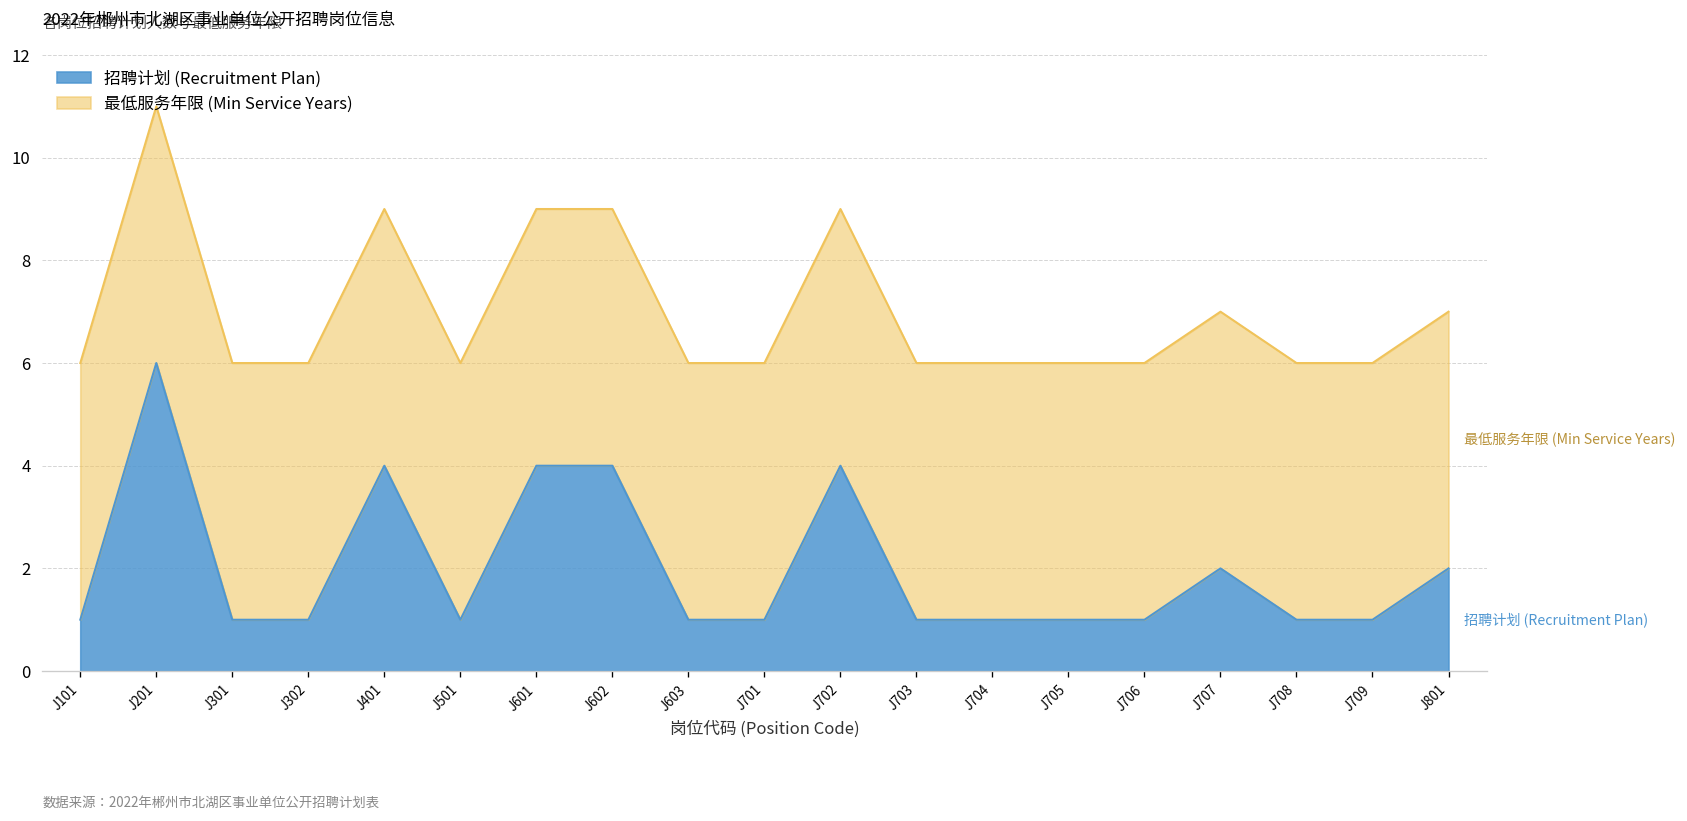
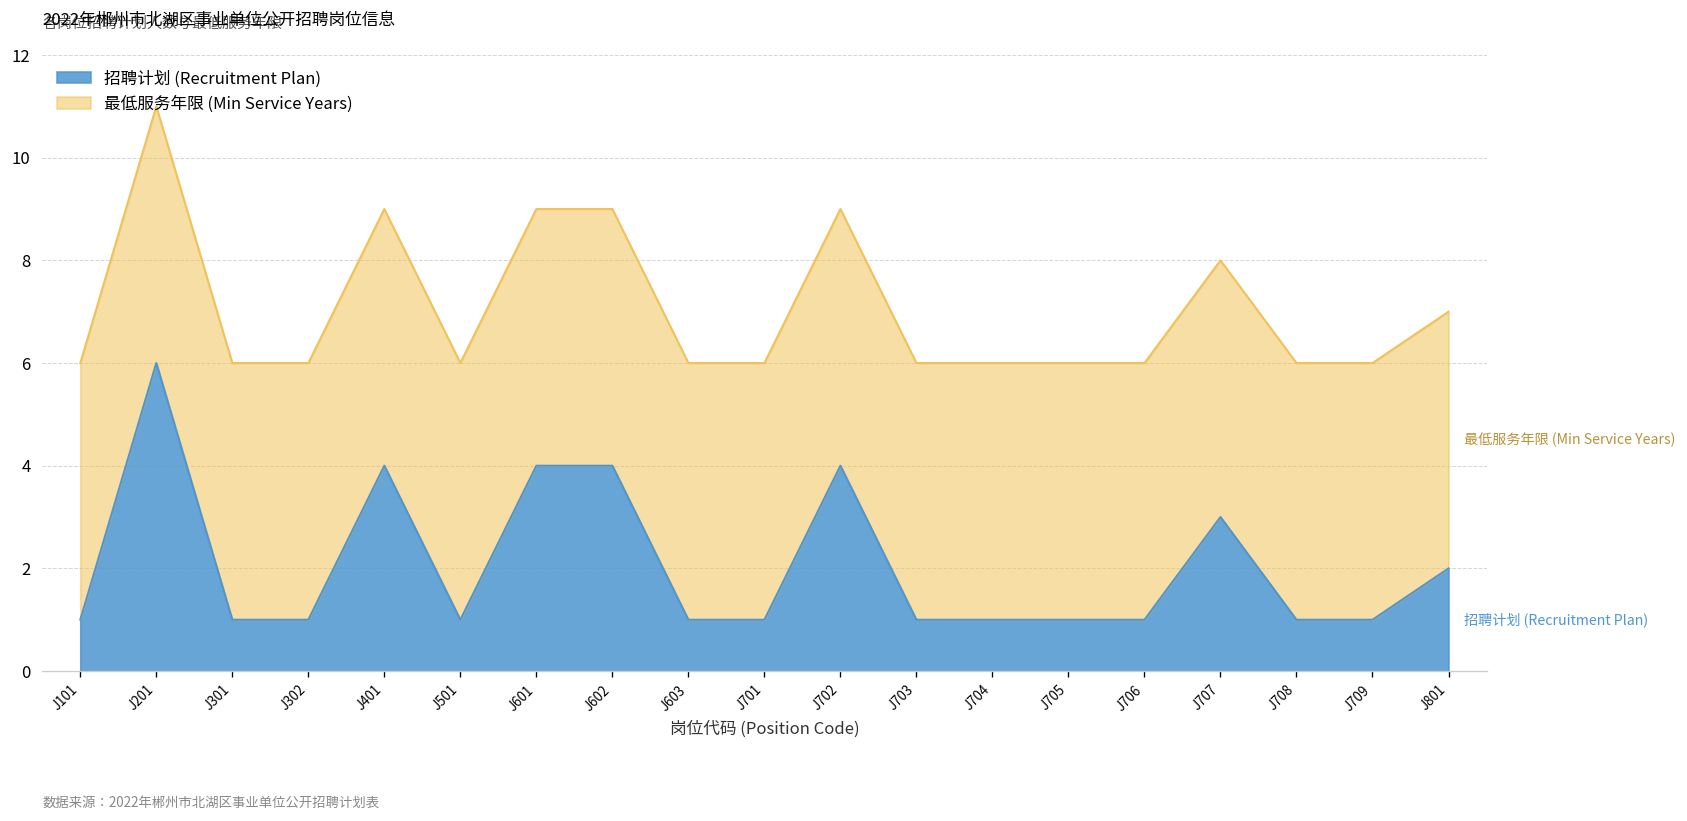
  {
    "招聘计划 (Recruitment Plan)": {
      "J101": 1,
      "J201": 6,
      "J301": 1,
      "J302": 1,
      "J401": 4,
      "J501": 1,
      "J601": 4,
      "J602": 4,
      "J603": 1,
      "J701": 1,
      "J702": 4,
      "J703": 1,
      "J704": 1,
      "J705": 1,
      "J706": 1,
-     "J707": 2,
+     "J707": 3,
      "J708": 1,
      "J709": 1,
      "J801": 2
    },
    "最低服务年限 (Min Service Years)": {
      "J101": 5,
      "J201": 5,
      "J301": 5,
      "J302": 5,
      "J401": 5,
      "J501": 5,
      "J601": 5,
      "J602": 5,
      "J603": 5,
      "J701": 5,
      "J702": 5,
      "J703": 5,
      "J704": 5,
      "J705": 5,
      "J706": 5,
      "J707": 5,
      "J708": 5,
      "J709": 5,
      "J801": 5
    }
  }
